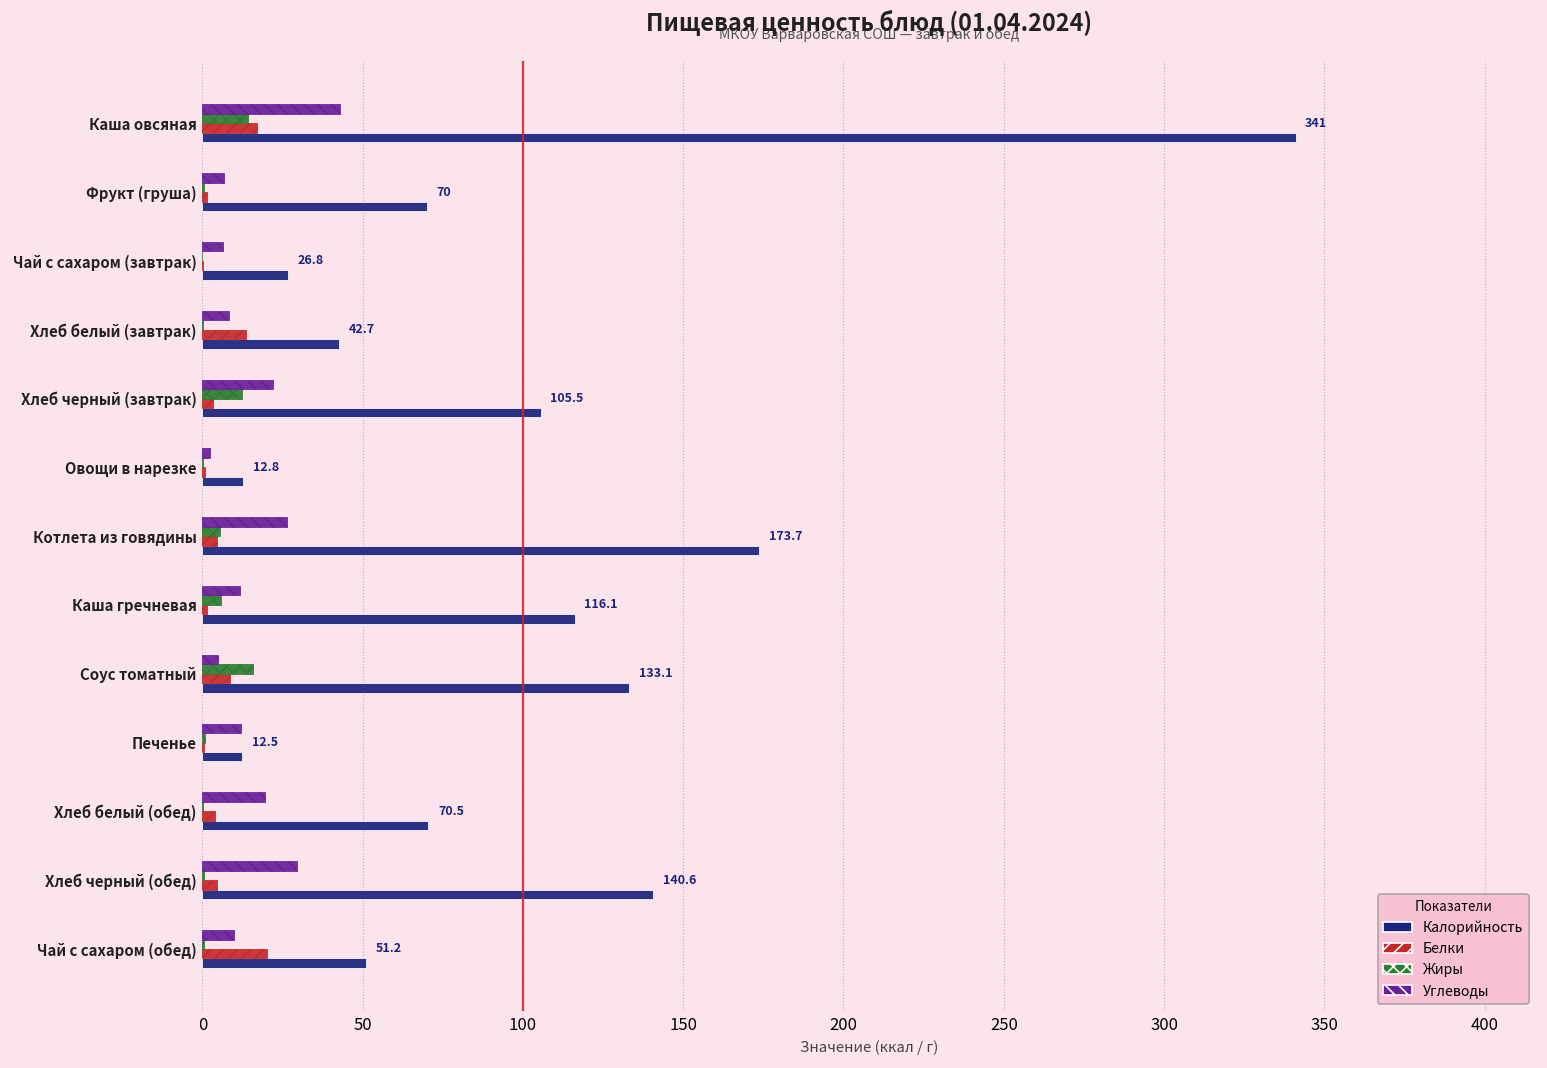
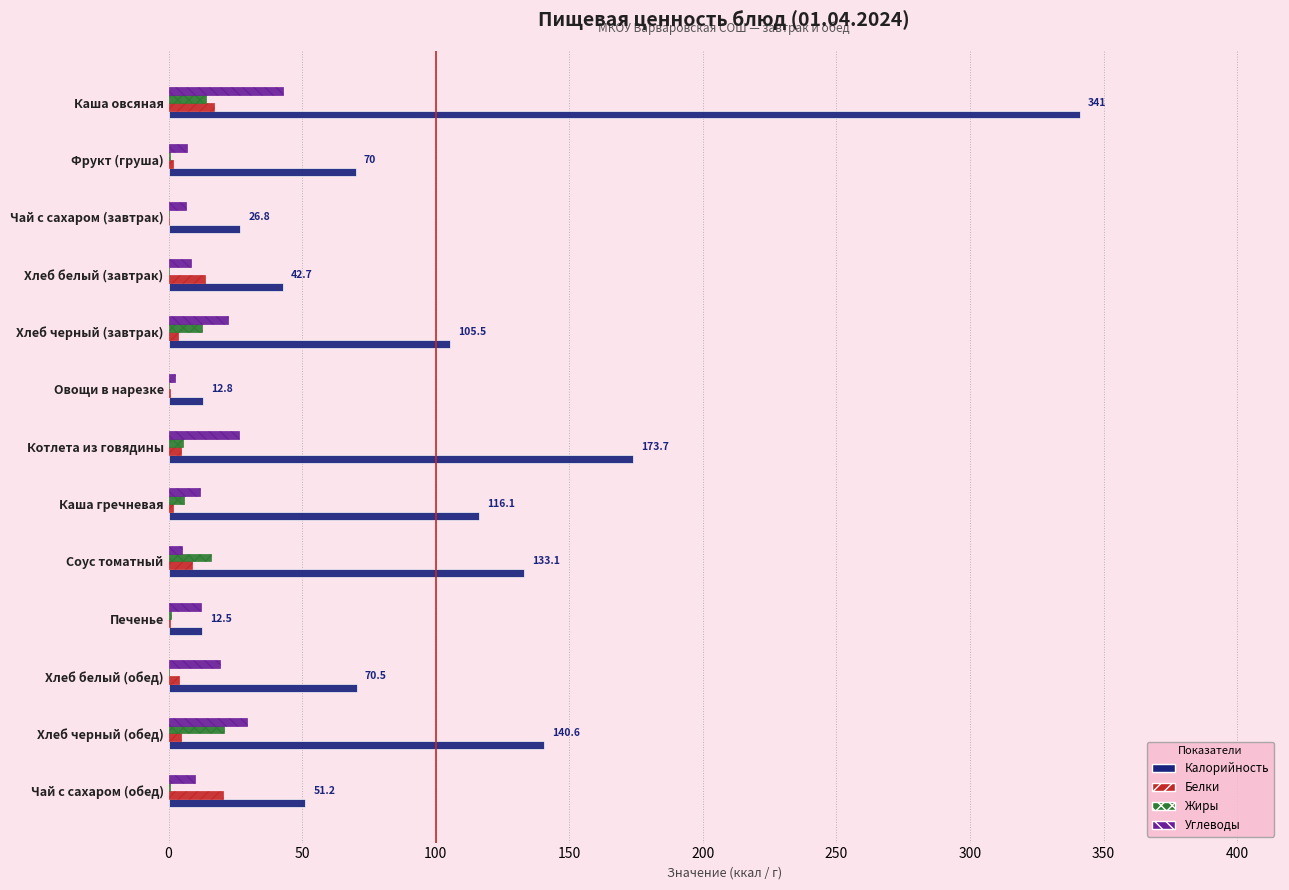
  {
    "Калорийность": {
      "Каша овсяная": 341,
      "Фрукт (груша)": 70,
      "Чай с сахаром (завтрак)": 26.8,
      "Хлеб белый (завтрак)": 42.7,
      "Хлеб черный (завтрак)": 105.5,
      "Овощи в нарезке": 12.8,
      "Котлета из говядины": 173.7,
      "Каша гречневая": 116.1,
      "Соус томатный": 133.1,
      "Печенье": 12.5,
      "Хлеб белый (обед)": 70.5,
      "Хлеб черный (обед)": 140.6,
      "Чай с сахаром (обед)": 51.2
    },
    "Белки": {
      "Каша овсяная": 17,
      "Фрукт (груша)": 2,
      "Хлеб белый (завтрак)": 14,
      "Хлеб черный (завтрак)": 3,
      "Котлета из говядины": 5,
      "Каша гречневая": 2,
      "Соус томатный": 9,
      "Хлеб белый (обед)": 4,
      "Хлеб черный (обед)": 5,
      "Чай с сахаром (обед)": 20
    },
    "Жиры": {
      "Каша овсяная": 14,
      "Чай с сахаром (завтрак)": 0,
      "Хлеб черный (завтрак)": 13,
      "Котлета из говядины": 6,
      "Каша гречневая": 6,
      "Соус томатный": 16,
-     "Хлеб черный (обед)": 1
+     "Хлеб черный (обед)": 21
    },
    "Углеводы": {
      "Каша овсяная": 43,
      "Фрукт (груша)": 7,
      "Чай с сахаром (завтрак)": 6,
      "Хлеб белый (завтрак)": 8,
      "Хлеб черный (завтрак)": 22,
      "Овощи в нарезке": 2,
      "Котлета из говядины": 27,
      "Каша гречневая": 12,
      "Соус томатный": 5,
      "Печенье": 12,
      "Хлеб белый (обед)": 19,
      "Хлеб черный (обед)": 30,
      "Чай с сахаром (обед)": 10
    }
  }
